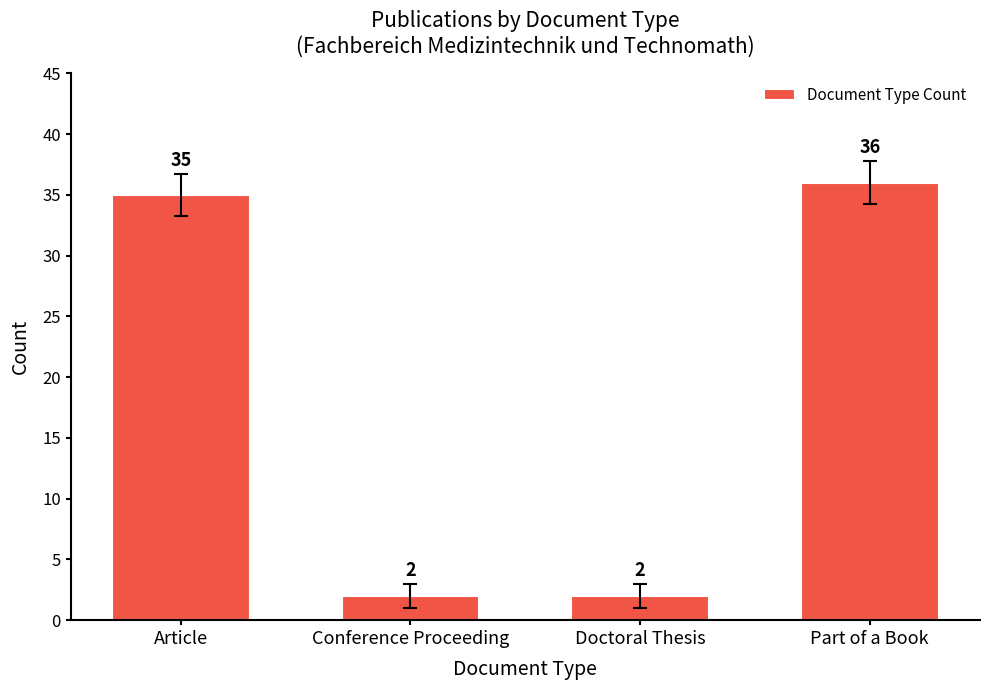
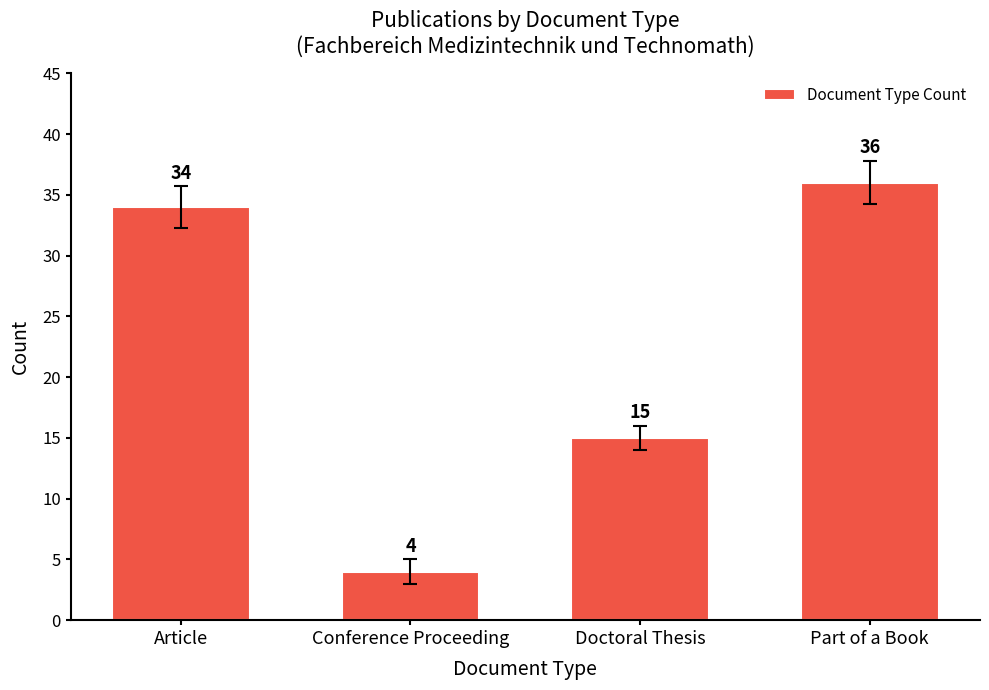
  {
    "Document Type Count": {
-     "Article": 35,
-     "Conference Proceeding": 2,
-     "Doctoral Thesis": 2
+     "Article": 34,
+     "Conference Proceeding": 4,
+     "Doctoral Thesis": 15
    }
  }
